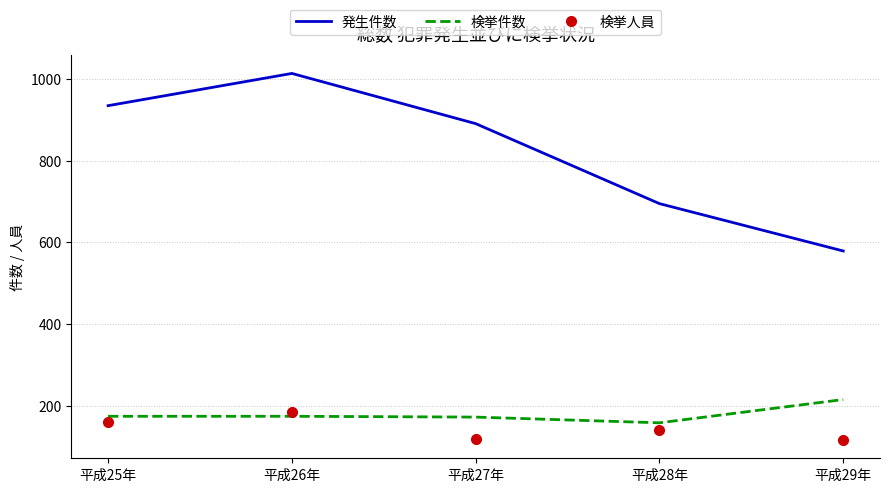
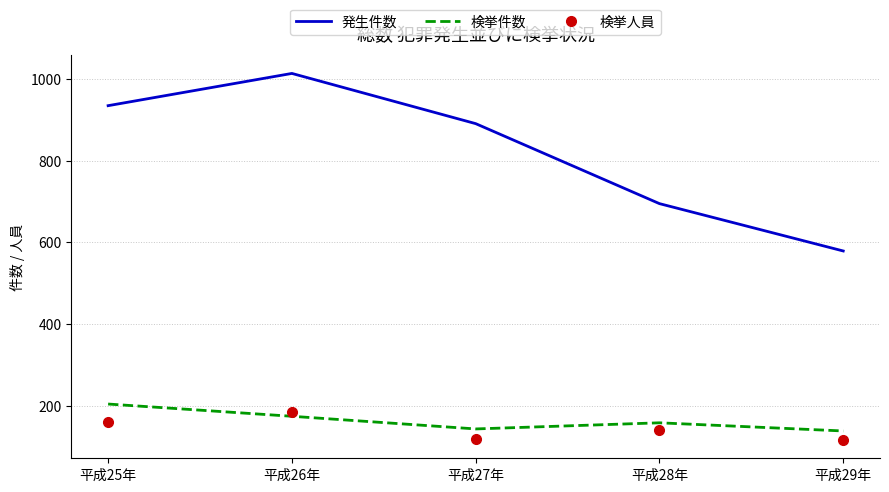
  {
    "発生件数": {
      "平成25年": 940,
      "平成26年": 1010,
      "平成27年": 890,
      "平成28年": 700,
      "平成29年": 580
    },
    "検挙件数": {
-     "平成25年": 170,
+     "平成25年": 200,
      "平成26年": 170,
-     "平成27年": 170,
+     "平成27年": 140,
      "平成28年": 160,
-     "平成29年": 220
+     "平成29年": 140
    },
    "検挙人員": {
      "平成25年": 160,
      "平成26年": 180,
      "平成27年": 120,
      "平成28年": 140,
      "平成29年": 120
    }
  }
